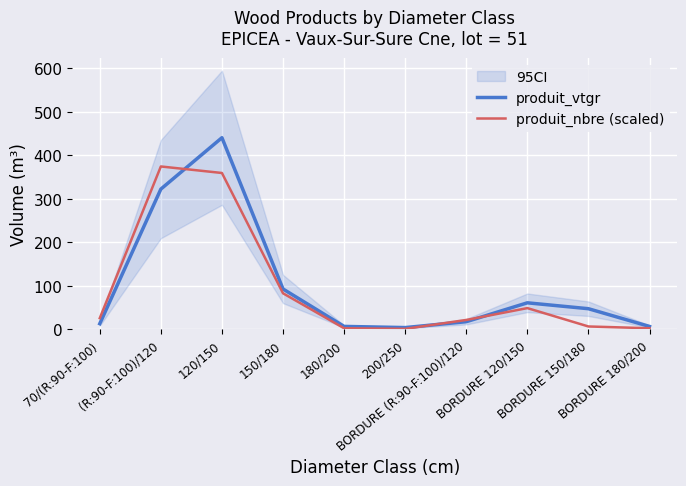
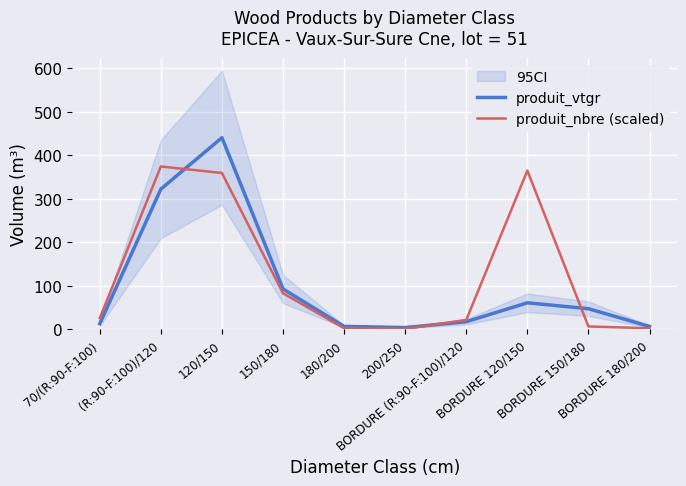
  {
    "produit_nbre (scaled)": {
      "70/(R:90-F:100)": 30,
      "(R:90-F:100)/120": 370,
      "120/150": 360,
      "150/180": 80,
-     "BORDURE 120/150": 50,
+     "BORDURE 120/150": 360,
      "BORDURE 150/180": 10
    }
  }
